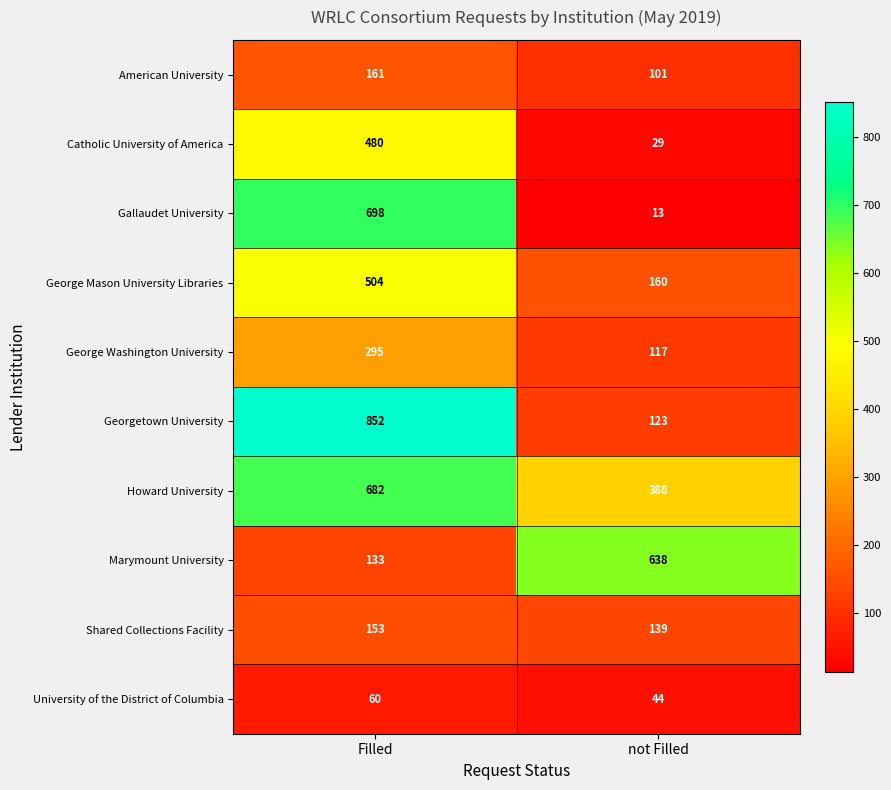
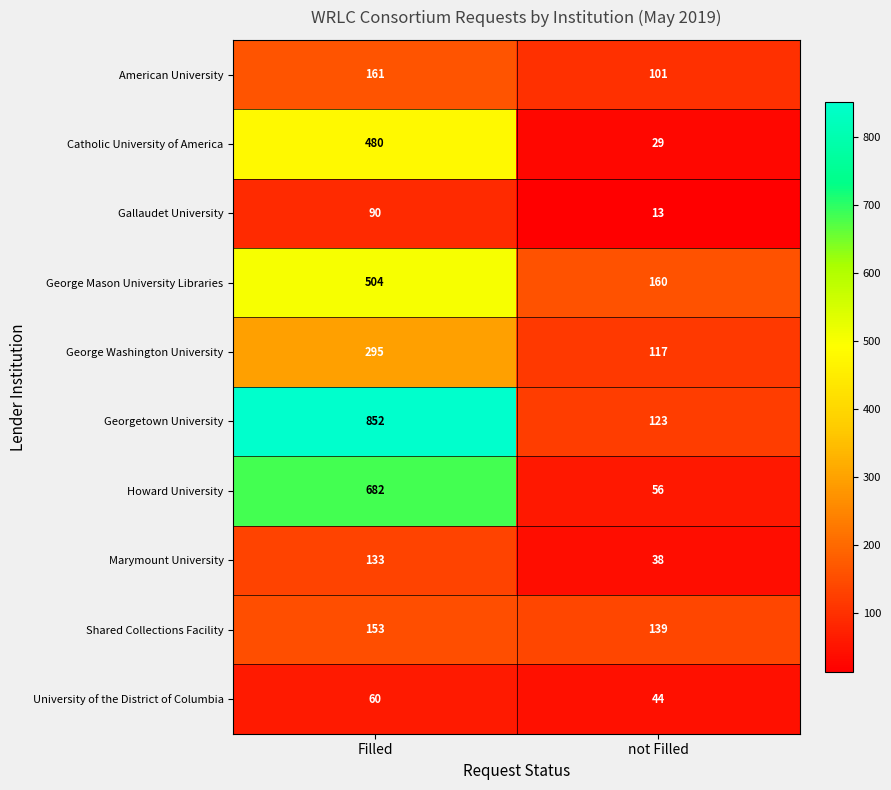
  {
    "American University": {
      "Filled": 161,
      "not Filled": 101
    },
    "Catholic University of America": {
      "Filled": 480,
      "not Filled": 29
    },
    "Gallaudet University": {
-     "Filled": 698,
+     "Filled": 90,
      "not Filled": 13
    },
    "George Mason University Libraries": {
      "Filled": 504,
      "not Filled": 160
    },
    "George Washington University": {
      "Filled": 295,
      "not Filled": 117
    },
    "Georgetown University": {
      "Filled": 852,
      "not Filled": 123
    },
    "Howard University": {
      "Filled": 682,
-     "not Filled": 388
+     "not Filled": 56
    },
    "Marymount University": {
      "Filled": 133,
-     "not Filled": 638
+     "not Filled": 38
    },
    "Shared Collections Facility": {
      "Filled": 153,
      "not Filled": 139
    },
    "University of the District of Columbia": {
      "Filled": 60,
      "not Filled": 44
    }
  }
